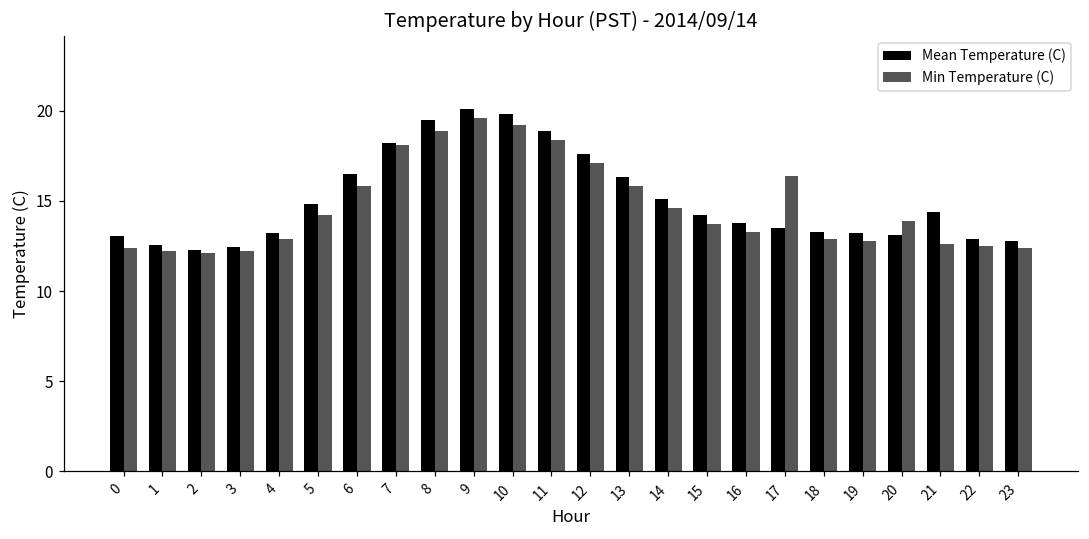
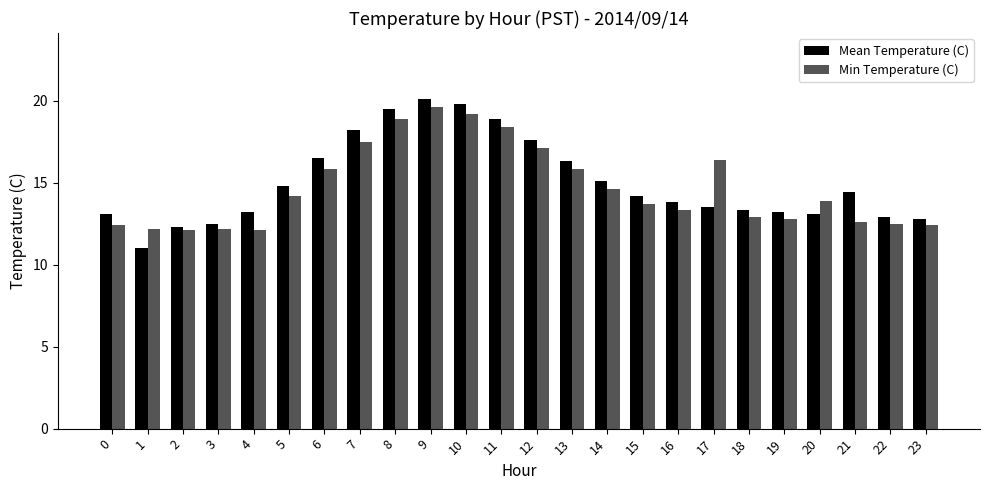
  {
    "Mean Temperature (C)": {
      "0": 13.1,
-     "1": 12.6,
+     "1": 11.0,
      "2": 12.3,
      "3": 12.5,
      "4": 13.2,
      "5": 14.8,
      "6": 16.5,
      "7": 18.2,
      "8": 19.5,
      "9": 20.1,
      "10": 19.8,
      "11": 18.9,
      "12": 17.6,
      "13": 16.3,
      "14": 15.1,
      "15": 14.2,
      "16": 13.8,
      "17": 13.5,
      "18": 13.3,
      "19": 13.2,
      "20": 13.1,
      "21": 14.4,
      "22": 12.9,
      "23": 12.8
    },
    "Min Temperature (C)": {
      "0": 12.4,
      "1": 12.2,
      "2": 12.1,
      "3": 12.2,
-     "4": 12.9,
+     "4": 12.1,
      "5": 14.2,
      "6": 15.8,
-     "7": 18.1,
+     "7": 17.5,
      "8": 18.9,
      "9": 19.6,
      "10": 19.2,
      "11": 18.4,
      "12": 17.1,
      "13": 15.8,
      "14": 14.6,
      "15": 13.7,
      "16": 13.3,
      "17": 16.4,
      "18": 12.9,
      "19": 12.8,
      "20": 13.9,
      "21": 12.6,
      "22": 12.5,
      "23": 12.4
    }
  }
